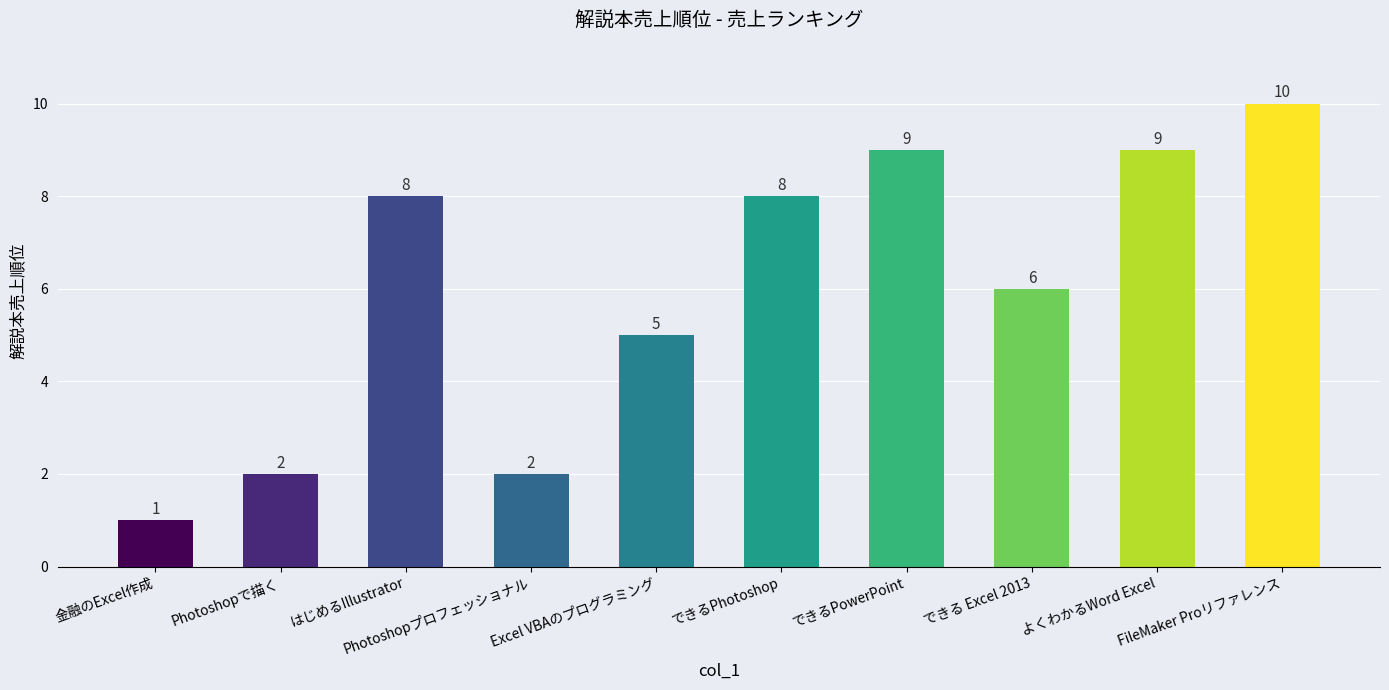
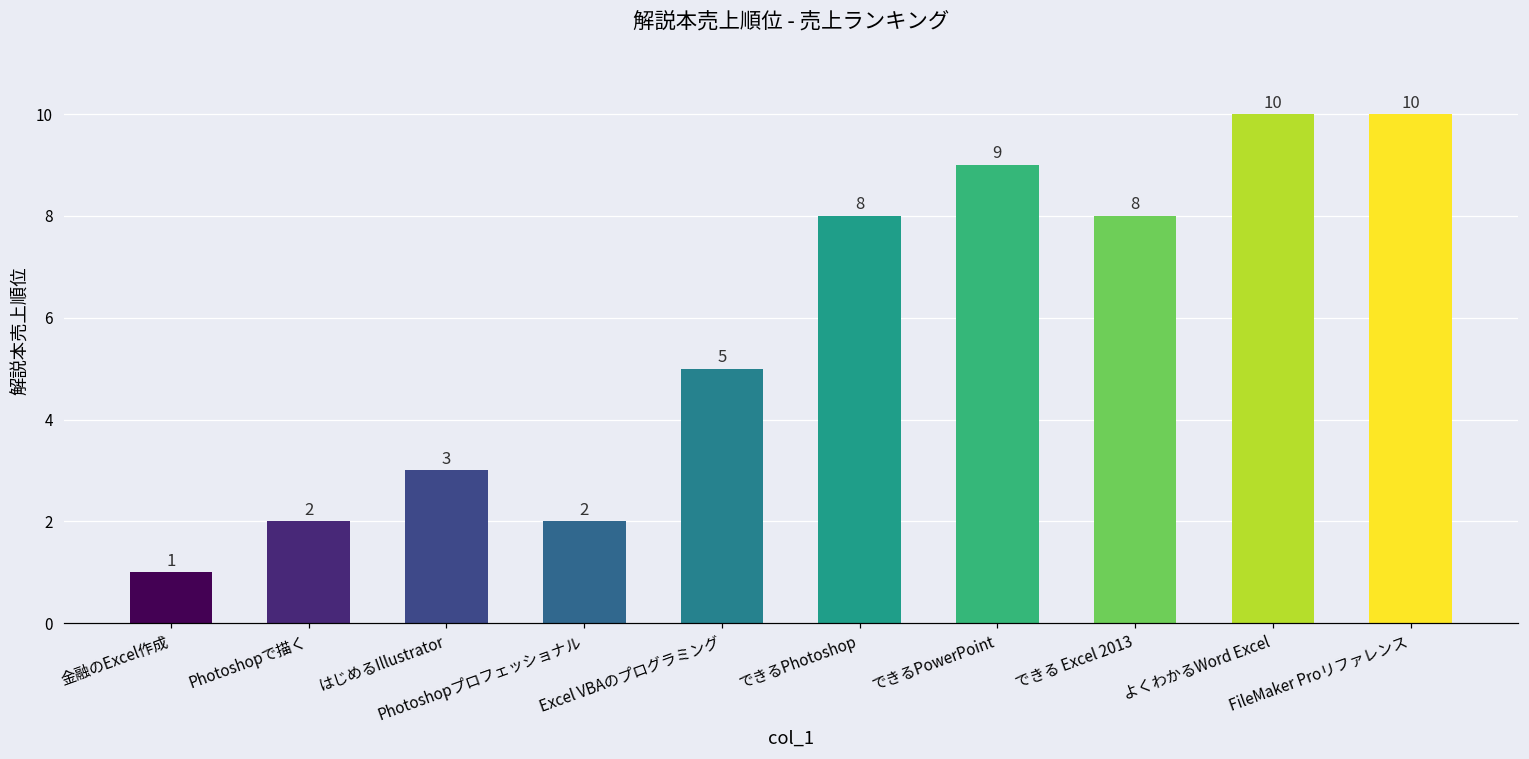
  {
    "金融のExcel作成": 1,
    "Photoshopで描く": 2,
-   "はじめるIllustrator": 8,
+   "はじめるIllustrator": 3,
    "Photoshopプロフェッショナル": 2,
    "Excel VBAのプログラミング": 5,
    "できるPhotoshop": 8,
    "できるPowerPoint": 9,
-   "できる Excel 2013": 6,
-   "よくわかるWord Excel": 9,
+   "できる Excel 2013": 8,
+   "よくわかるWord Excel": 10,
    "FileMaker Proリファレンス": 10
  }
